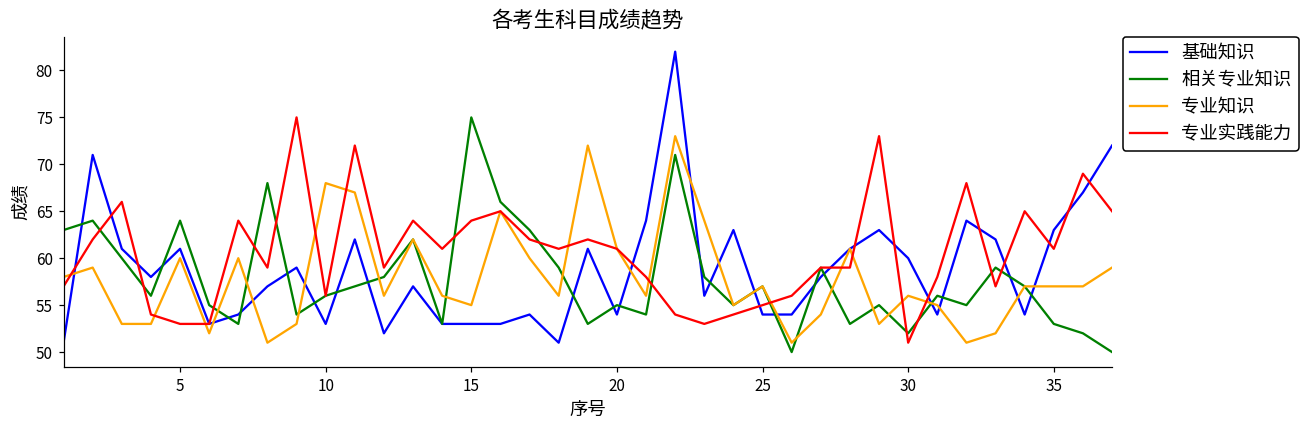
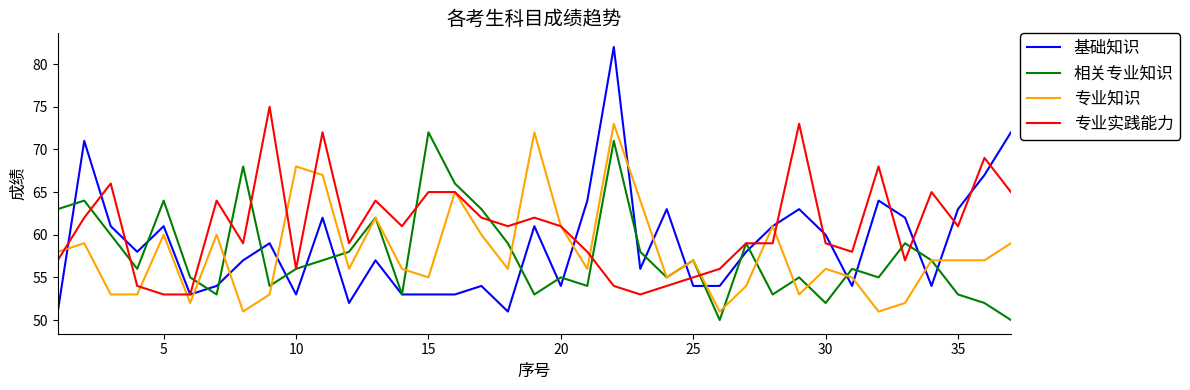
  {
    "基础知识": {
      "5": 61,
      "10": 53,
      "15": 53,
      "20": 54,
      "25": 54,
      "30": 60,
      "35": 63
    },
    "相关专业知识": {
      "5": 64,
-     "15": 75,
+     "15": 72,
      "20": 55,
      "30": 52,
      "35": 53
    },
    "专业知识": {
      "5": 60,
      "10": 68,
      "15": 55,
      "30": 56,
      "35": 57
    },
    "专业实践能力": {
      "5": 53,
-     "15": 64,
+     "15": 65,
      "25": 55,
-     "30": 51,
+     "30": 59,
      "35": 61
    }
  }
